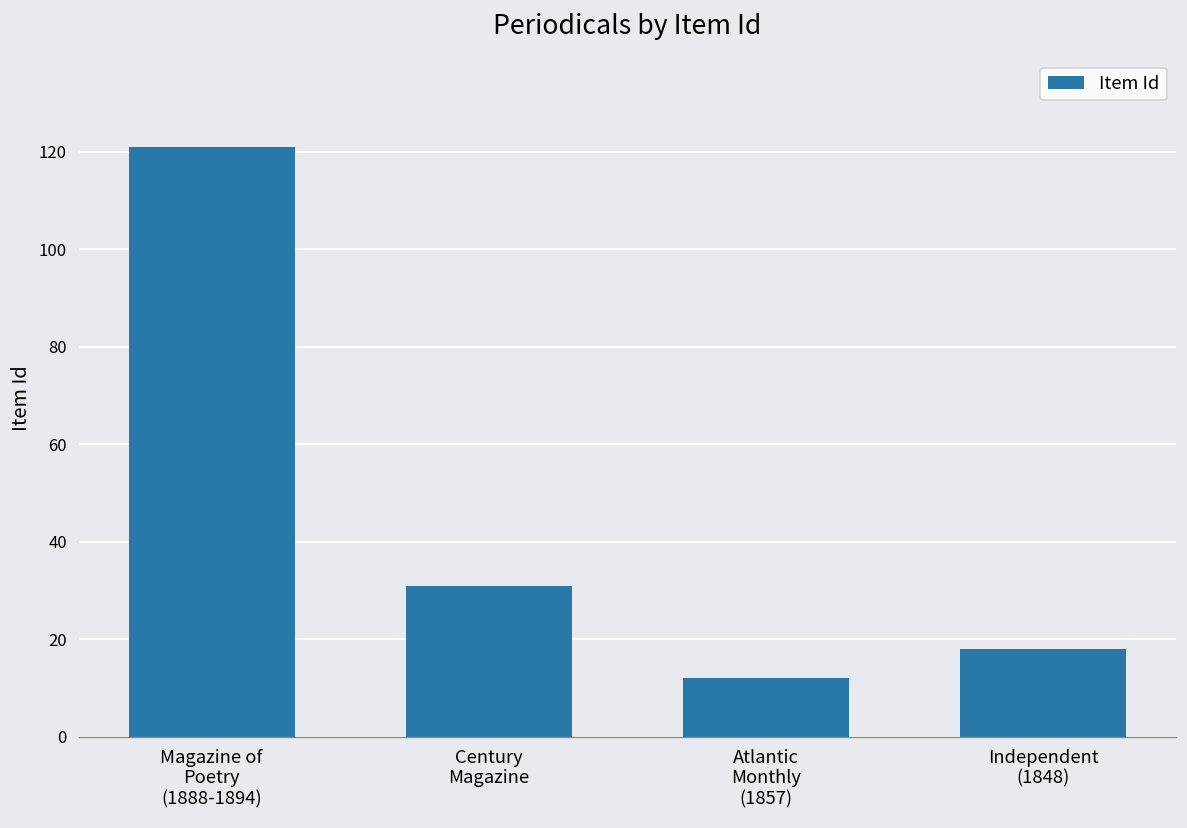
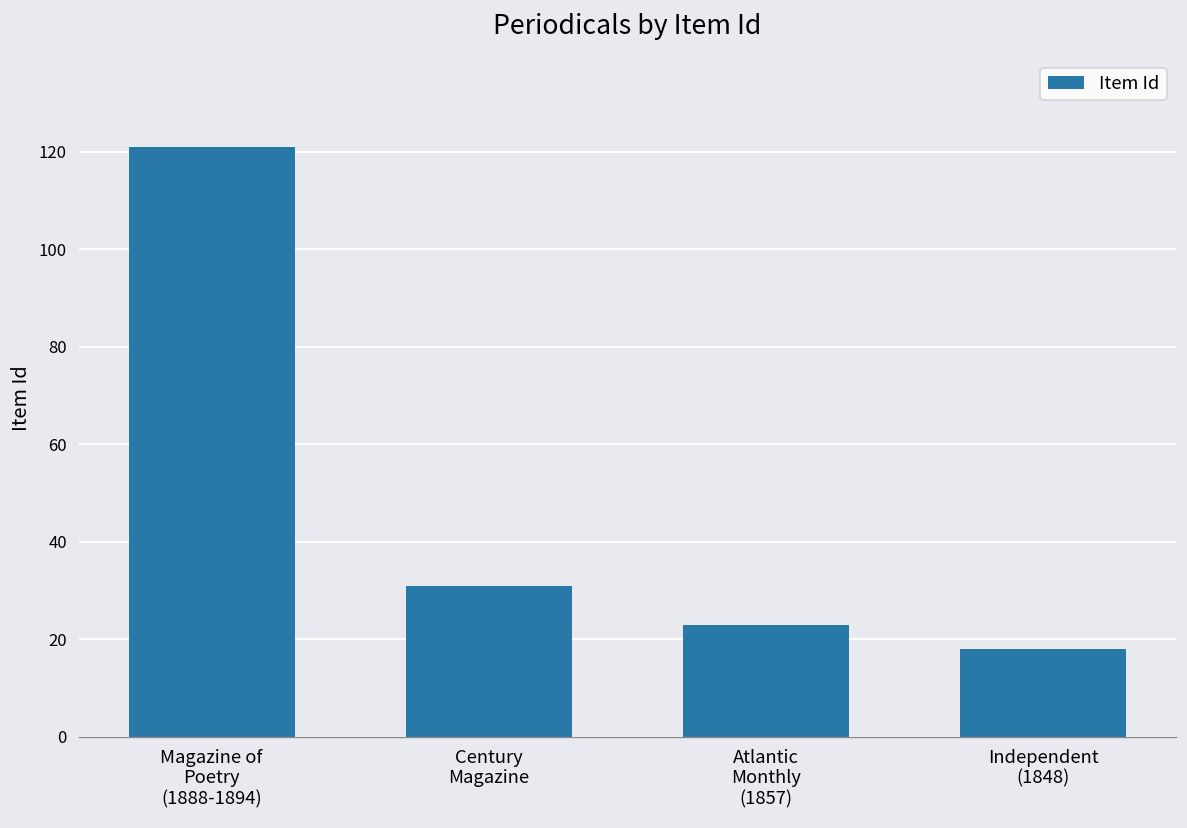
  {
    "Magazine of Poetry (1888-1894)": 121,
    "Century Magazine": 31,
-   "Atlantic Monthly (1857)": 12,
+   "Atlantic Monthly (1857)": 23,
    "Independent (1848)": 18
  }
